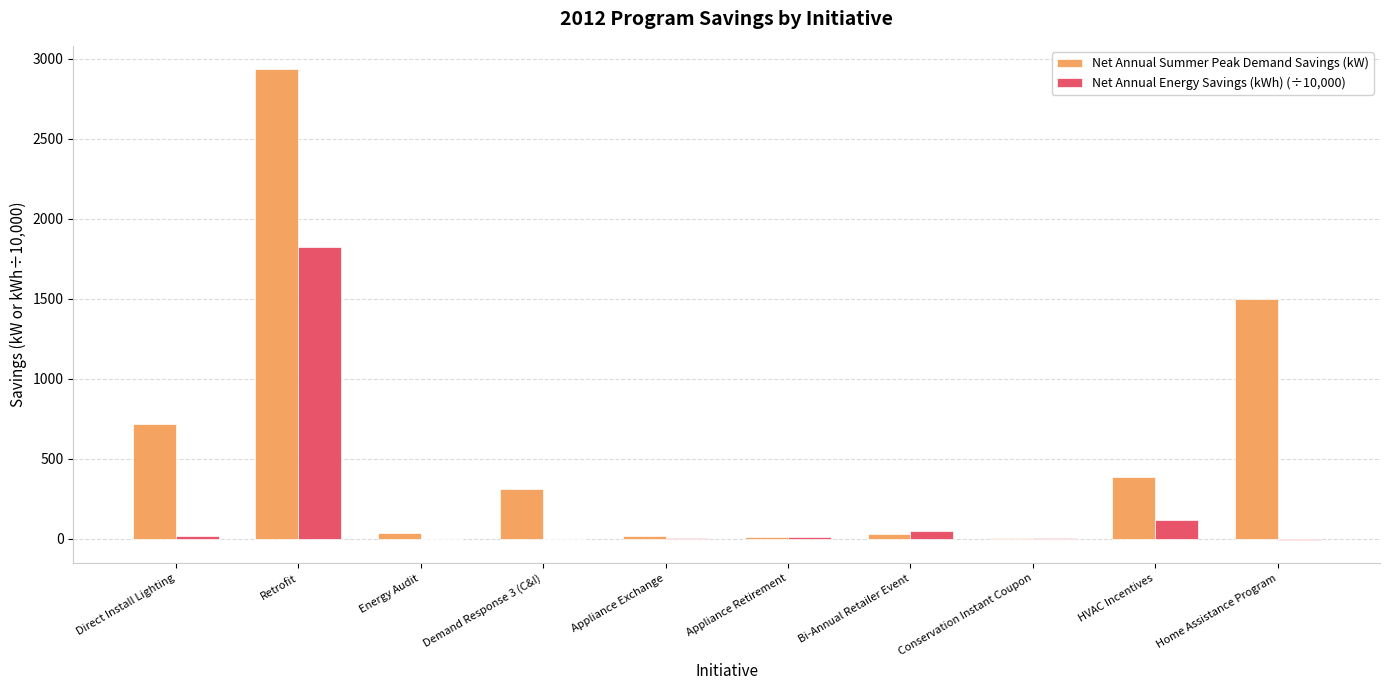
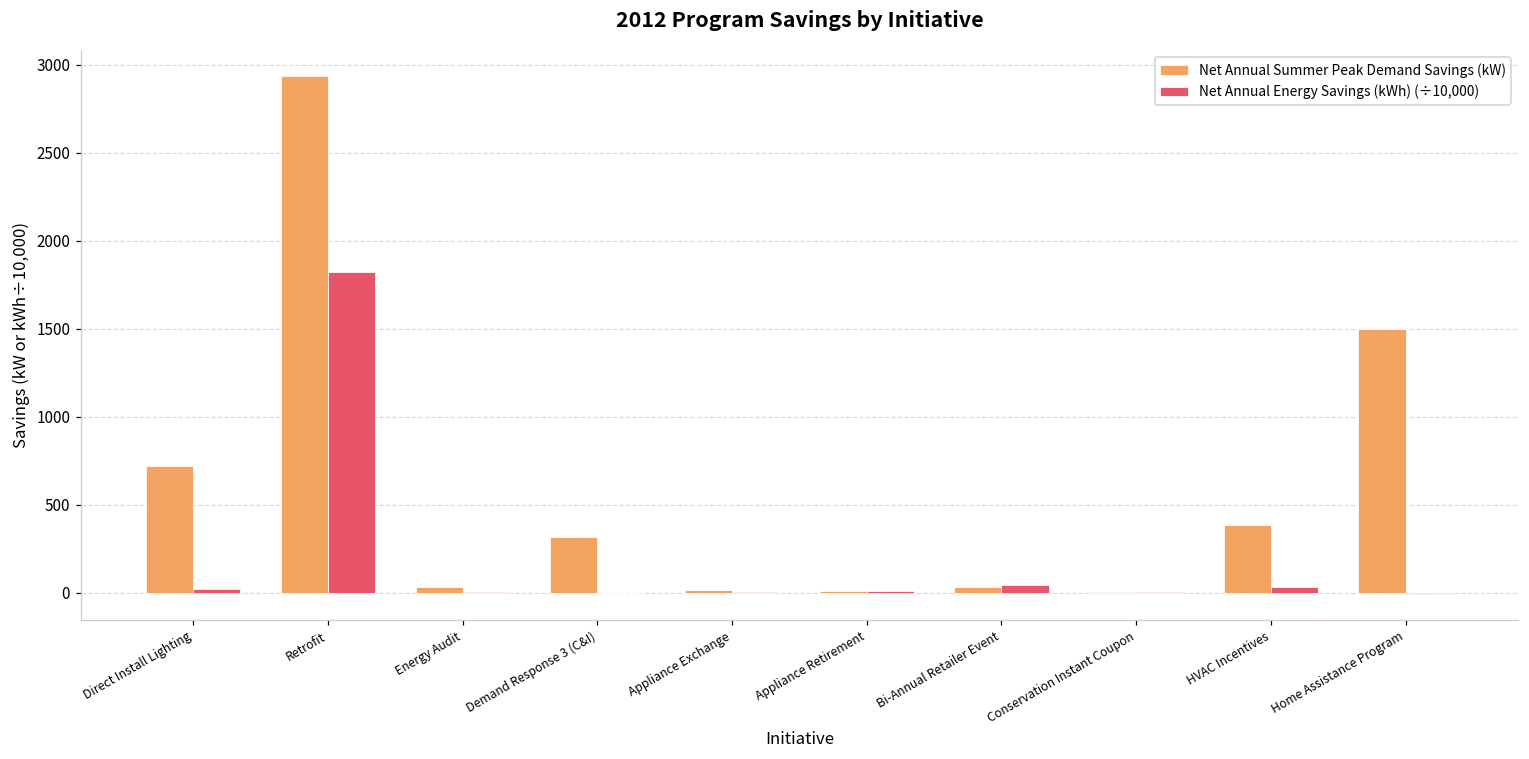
  {
    "Net Annual Summer Peak Demand Savings (kW)": {
      "Direct Install Lighting": 720,
      "Retrofit": 2930,
      "Energy Audit": 30,
      "Demand Response 3 (C&I)": 310,
      "Appliance Exchange": 20,
      "Bi-Annual Retailer Event": 30,
      "HVAC Incentives": 380,
      "Home Assistance Program": 1500
    },
    "Net Annual Energy Savings (kWh) (÷10,000)": {
      "Direct Install Lighting": 20,
      "Retrofit": 1820,
      "Bi-Annual Retailer Event": 50,
-     "HVAC Incentives": 120
+     "HVAC Incentives": 30
    }
  }
